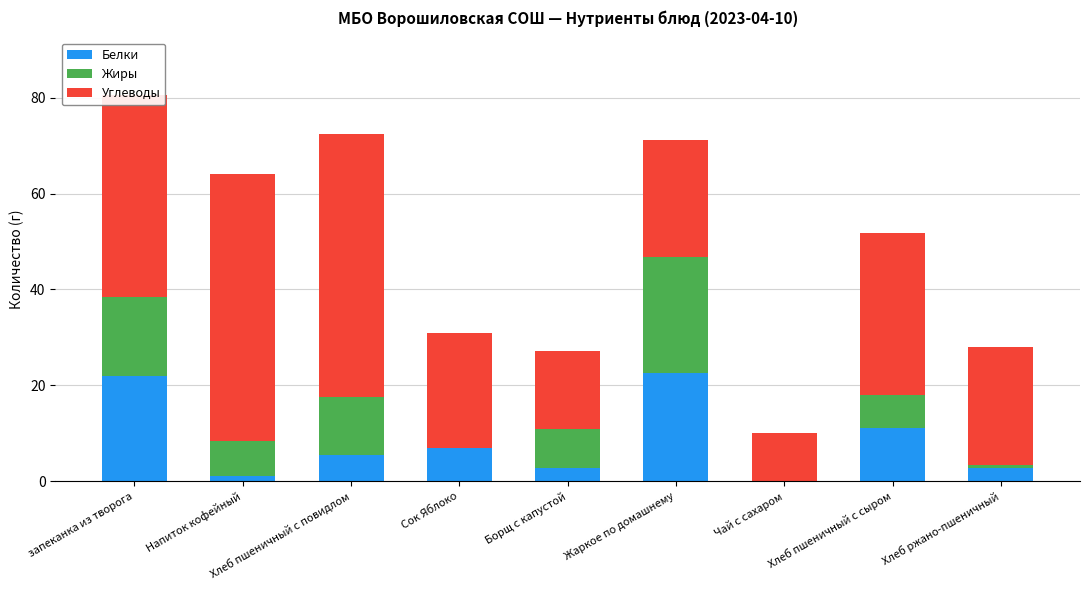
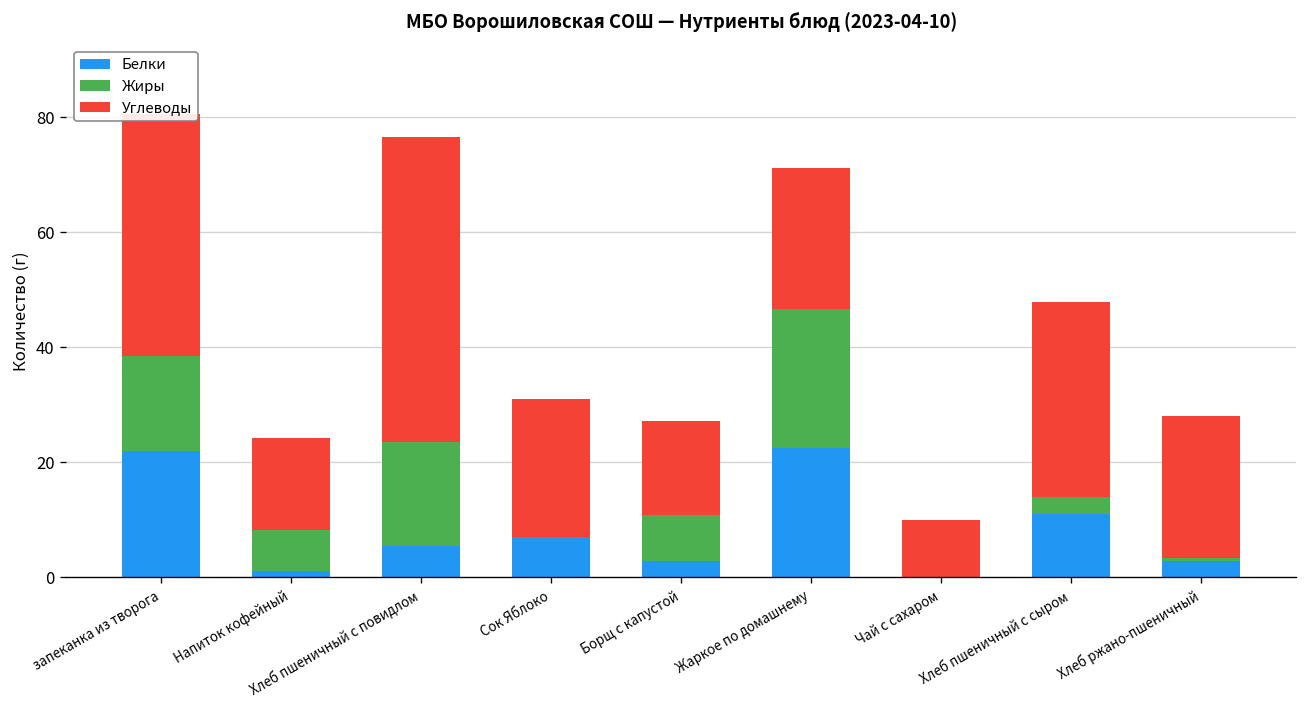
  {
    "Белки": {
      "запеканка из творога": 22,
      "Напиток кофейный": 1,
      "Хлеб пшеничный с повидлом": 6,
      "Сок Яблоко": 7,
      "Борщ с капустой": 3,
      "Жаркое по домашнему": 23,
      "Чай с сахаром": 0,
      "Хлеб пшеничный с сыром": 11,
      "Хлеб ржано-пшеничный": 3
    },
    "Жиры": {
      "запеканка из творога": 17,
      "Напиток кофейный": 7,
-     "Хлеб пшеничный с повидлом": 12,
+     "Хлеб пшеничный с повидлом": 18,
      "Сок Яблоко": 0,
      "Борщ с капустой": 8,
      "Жаркое по домашнему": 24,
      "Чай с сахаром": 0,
-     "Хлеб пшеничный с сыром": 7,
+     "Хлеб пшеничный с сыром": 3,
      "Хлеб ржано-пшеничный": 1
    },
    "Углеводы": {
-     "Напиток кофейный": 56,
-     "Хлеб пшеничный с повидлом": 55,
+     "Напиток кофейный": 16,
+     "Хлеб пшеничный с повидлом": 53,
      "Сок Яблоко": 24,
      "Борщ с капустой": 16,
      "Жаркое по домашнему": 24,
      "Чай с сахаром": 10,
      "Хлеб пшеничный с сыром": 34,
      "Хлеб ржано-пшеничный": 25
    }
  }
